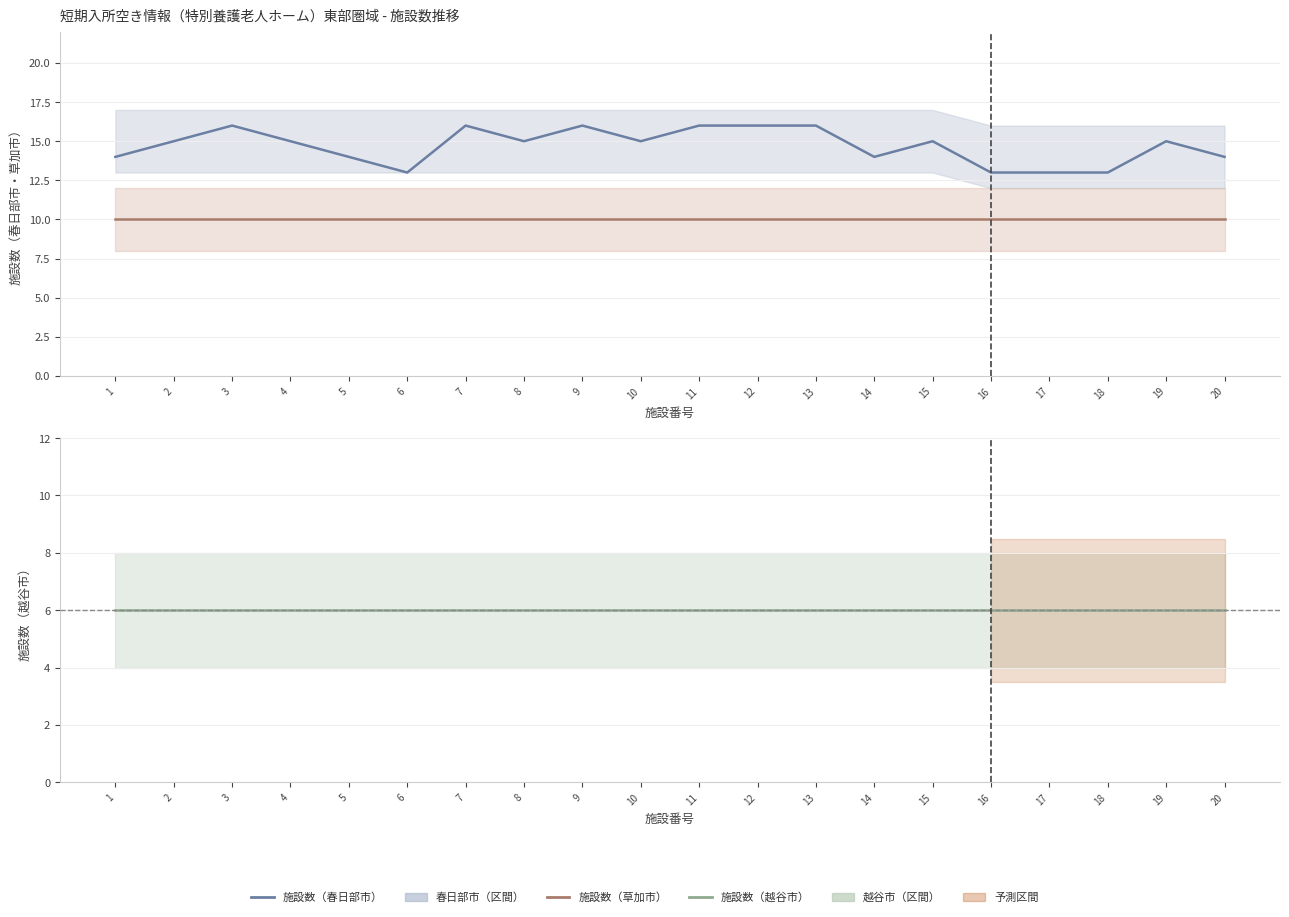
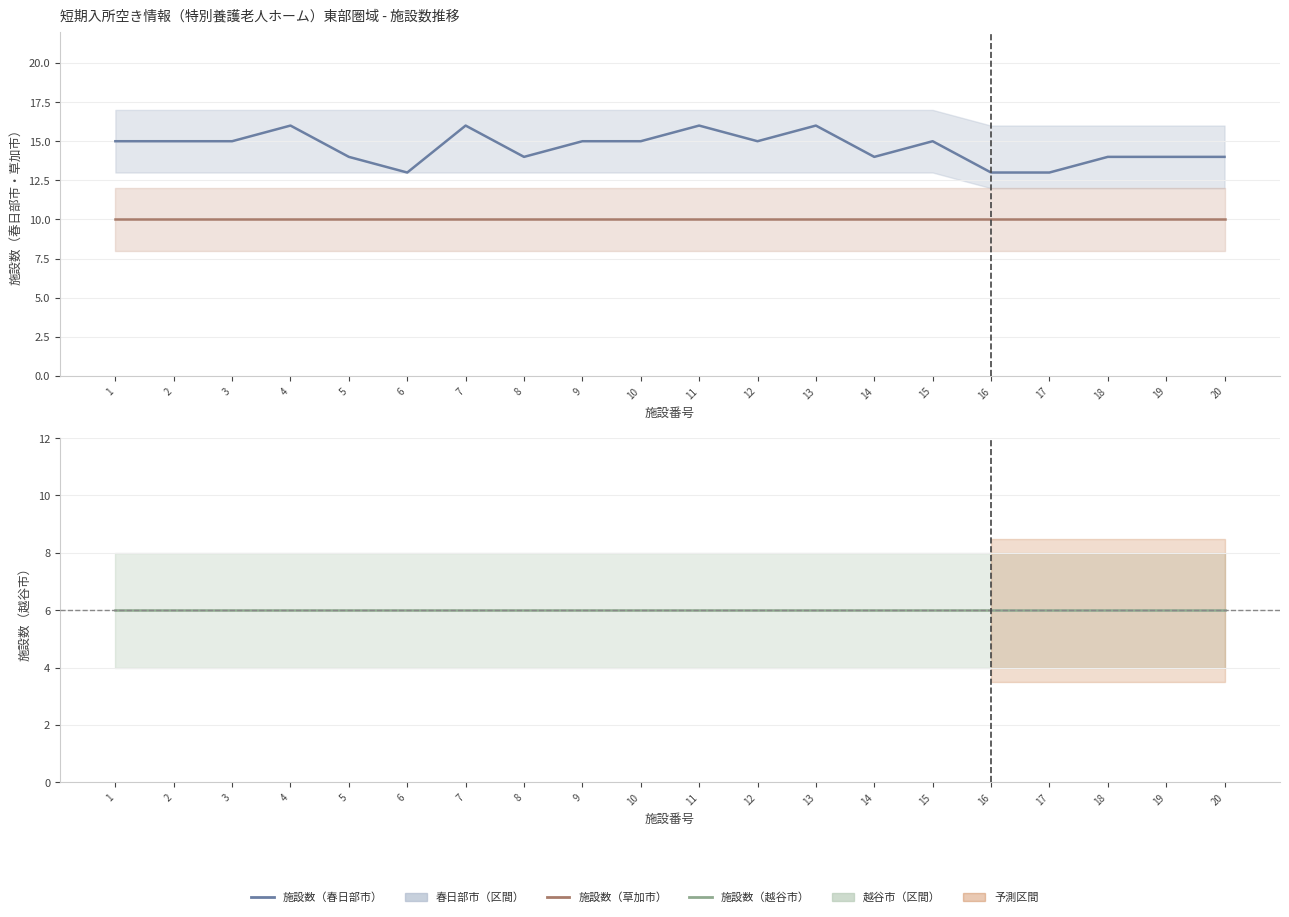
  {
    "短期入所空き情報（特別養護老人ホーム）東部圏域 - 施設数推移": {
      "施設数（春日部市）": {
-       "1": 14,
+       "1": 15,
        "2": 15,
-       "3": 16,
-       "4": 15,
+       "3": 15,
+       "4": 16,
        "5": 14,
        "6": 13,
        "7": 16,
-       "8": 15,
-       "9": 16,
+       "8": 14,
+       "9": 15,
        "10": 15,
        "11": 16,
-       "12": 16,
+       "12": 15,
        "13": 16,
        "14": 14,
        "15": 15,
        "16": 13,
        "17": 13,
-       "18": 13,
-       "19": 15,
+       "18": 14,
+       "19": 14,
        "20": 14
      },
      "施設数（草加市）": {
        "1": 10,
        "2": 10,
        "3": 10,
        "4": 10,
        "5": 10,
        "6": 10,
        "7": 10,
        "8": 10,
        "9": 10,
        "10": 10,
        "11": 10,
        "12": 10,
        "13": 10,
        "14": 10,
        "15": 10,
        "16": 10,
        "17": 10,
        "18": 10,
        "19": 10,
        "20": 10
      }
    }
  }
